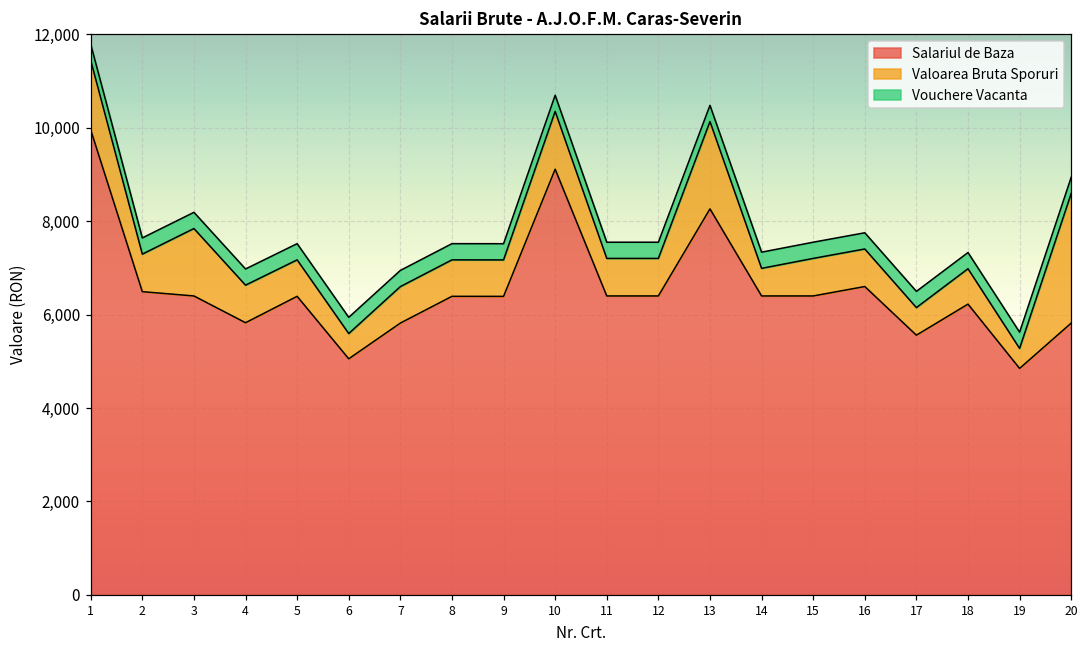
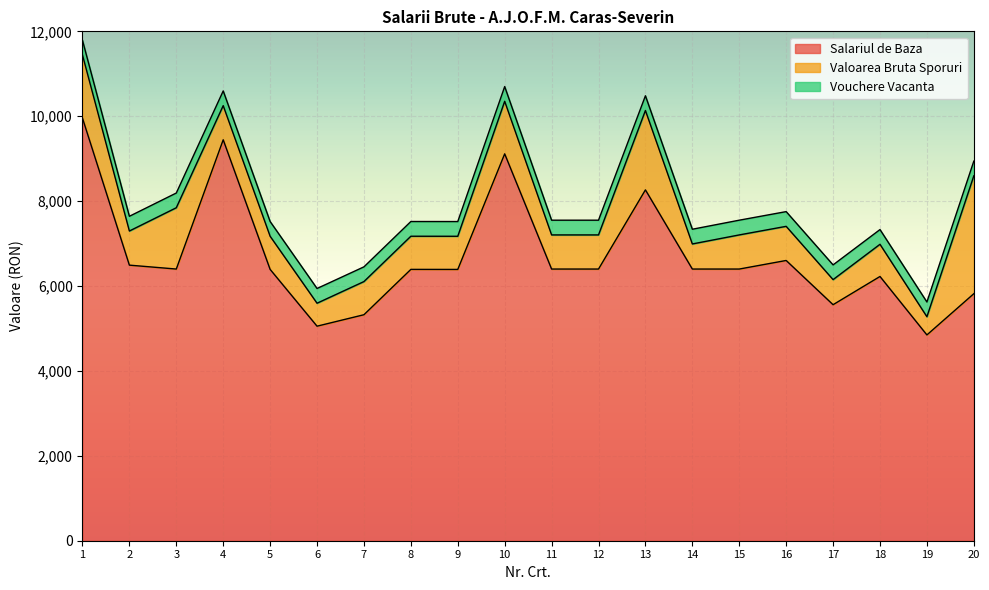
  {
    "Salariul de Baza": {
      "1": "10,000",
      "2": "6,500",
      "3": "6,400",
-     "4": "5,800",
+     "4": "9,400",
      "5": "6,400",
      "6": "5,100",
-     "7": "5,800",
+     "7": "5,300",
      "8": "6,400",
      "9": "6,400",
      "10": "9,100",
      "11": "6,400",
      "12": "6,400",
      "13": "8,300",
      "14": "6,400",
      "15": "6,400",
      "16": "6,600",
      "17": "5,600",
      "18": "6,200",
      "19": "4,800",
      "20": "5,800"
    },
    "Valoarea Bruta Sporuri": {
      "1": "1,500",
      "2": "800",
      "3": "1,400",
      "4": "800",
      "5": "800",
      "6": "500",
      "7": "800",
      "8": "800",
      "9": "800",
      "10": "1,200",
      "11": "800",
      "12": "800",
      "13": "1,900",
      "14": "600",
      "15": "800",
      "16": "800",
      "17": "600",
      "18": "800",
      "19": "400",
      "20": "2,800"
    },
    "Vouchere Vacanta": {
      "1": "300",
      "2": "300",
      "3": "300",
      "4": "300",
      "5": "300",
      "6": "300",
      "7": "300",
      "8": "300",
      "9": "300",
      "10": "300",
      "11": "300",
      "12": "300",
      "13": "300",
      "14": "300",
      "15": "300",
      "16": "300",
      "17": "300",
      "18": "300",
      "19": "300",
      "20": "300"
    }
  }
